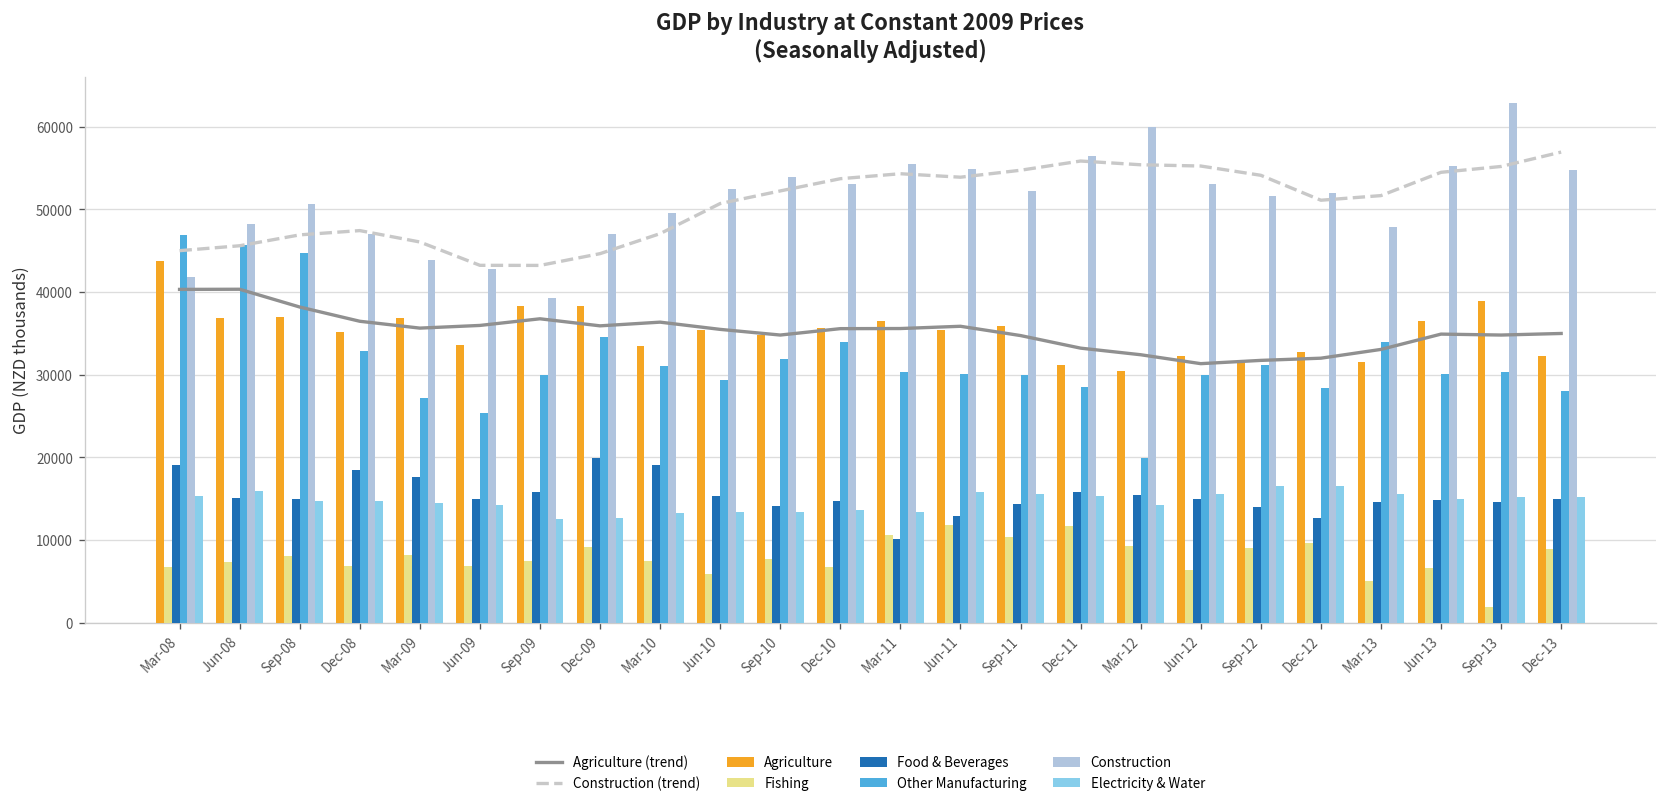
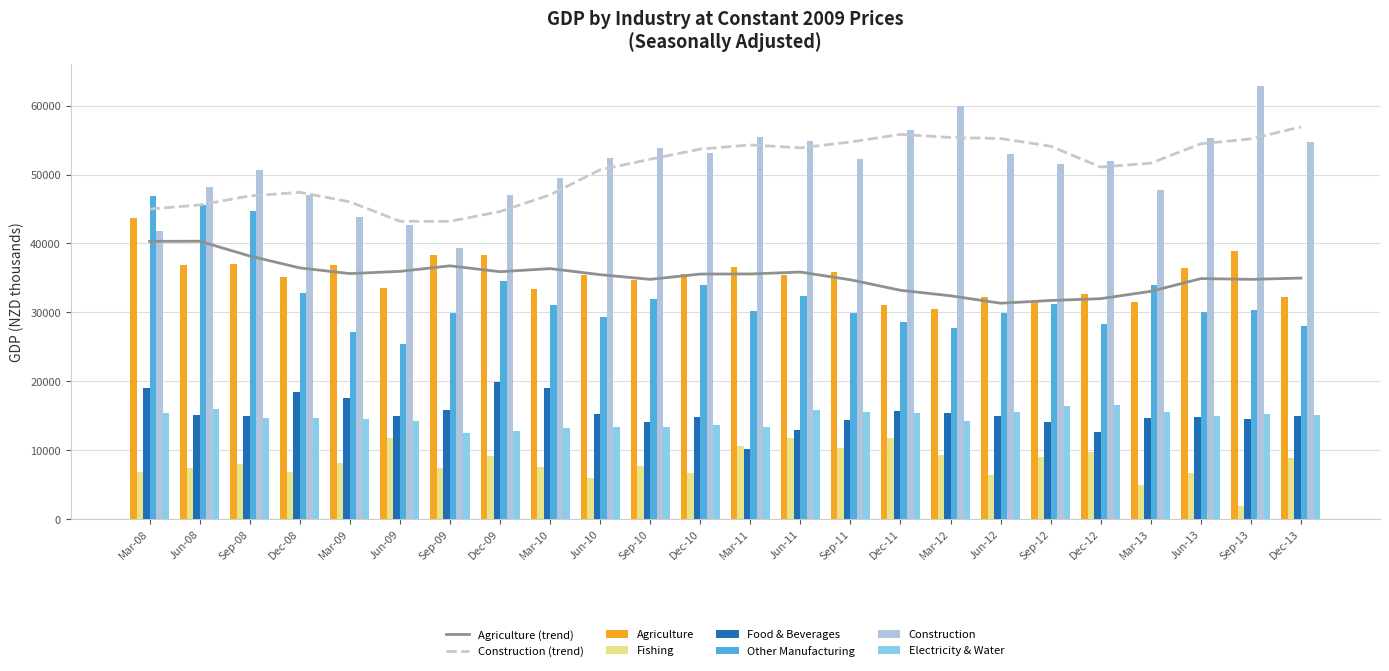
  {
    "Agriculture": {
      "Mar-08": 44000,
      "Jun-08": 37000,
      "Sep-08": 37000,
      "Dec-08": 35000,
      "Mar-09": 37000,
      "Jun-09": 34000,
      "Sep-09": 38000,
      "Dec-09": 38000,
      "Mar-10": 33000,
      "Jun-10": 35000,
      "Sep-10": 35000,
      "Dec-10": 36000,
      "Mar-11": 37000,
      "Jun-11": 35000,
      "Sep-11": 36000,
      "Dec-11": 31000,
      "Mar-12": 30000,
      "Jun-12": 32000,
      "Sep-12": 32000,
      "Dec-12": 33000,
      "Mar-13": 31000,
      "Jun-13": 36000,
      "Sep-13": 39000,
      "Dec-13": 32000
    },
    "Agriculture (trend)": {
      "Mar-08": 40000,
      "Jun-08": 40000,
      "Sep-08": 38000,
      "Dec-08": 36000,
      "Mar-09": 36000,
      "Jun-09": 36000,
      "Sep-09": 37000,
      "Dec-09": 36000,
      "Mar-10": 36000,
      "Jun-10": 35000,
      "Sep-10": 35000,
      "Dec-10": 36000,
      "Mar-11": 36000,
      "Jun-11": 36000,
      "Sep-11": 35000,
      "Dec-11": 33000,
      "Mar-12": 32000,
      "Jun-12": 31000,
      "Sep-12": 32000,
      "Dec-12": 32000,
      "Mar-13": 33000,
      "Jun-13": 35000,
      "Sep-13": 35000,
      "Dec-13": 35000
    },
    "Fishing": {
      "Mar-08": 7000,
      "Jun-08": 7000,
      "Sep-08": 8000,
      "Dec-08": 7000,
      "Mar-09": 8000,
-     "Jun-09": 7000,
+     "Jun-09": 12000,
      "Sep-09": 7000,
      "Dec-09": 9000,
      "Mar-10": 7000,
      "Jun-10": 6000,
      "Sep-10": 8000,
      "Dec-10": 7000,
      "Mar-11": 11000,
      "Jun-11": 12000,
      "Sep-11": 10000,
      "Dec-11": 12000,
      "Mar-12": 9000,
      "Jun-12": 6000,
      "Sep-12": 9000,
      "Dec-12": 10000,
      "Mar-13": 5000,
      "Jun-13": 7000,
      "Sep-13": 2000,
      "Dec-13": 9000
    },
    "Food & Beverages": {
      "Mar-08": 19000,
      "Jun-08": 15000,
      "Sep-08": 15000,
      "Dec-08": 18000,
      "Mar-09": 18000,
      "Jun-09": 15000,
      "Sep-09": 16000,
      "Dec-09": 20000,
      "Mar-10": 19000,
      "Jun-10": 15000,
      "Sep-10": 14000,
      "Dec-10": 15000,
      "Mar-11": 10000,
      "Jun-11": 13000,
      "Sep-11": 14000,
      "Dec-11": 16000,
      "Mar-12": 15000,
      "Jun-12": 15000,
      "Sep-12": 14000,
      "Dec-12": 13000,
      "Mar-13": 15000,
      "Jun-13": 15000,
      "Sep-13": 15000,
      "Dec-13": 15000
    },
    "Other Manufacturing": {
      "Mar-08": 47000,
      "Jun-08": 46000,
      "Sep-08": 45000,
      "Dec-08": 33000,
      "Mar-09": 27000,
      "Jun-09": 25000,
      "Sep-09": 30000,
      "Dec-09": 35000,
      "Mar-10": 31000,
      "Jun-10": 29000,
      "Sep-10": 32000,
      "Dec-10": 34000,
      "Mar-11": 30000,
-     "Jun-11": 30000,
+     "Jun-11": 32000,
      "Sep-11": 30000,
      "Dec-11": 29000,
-     "Mar-12": 20000,
+     "Mar-12": 28000,
      "Jun-12": 30000,
      "Sep-12": 31000,
      "Dec-12": 28000,
      "Mar-13": 34000,
      "Jun-13": 30000,
      "Sep-13": 30000,
      "Dec-13": 28000
    }
  }
